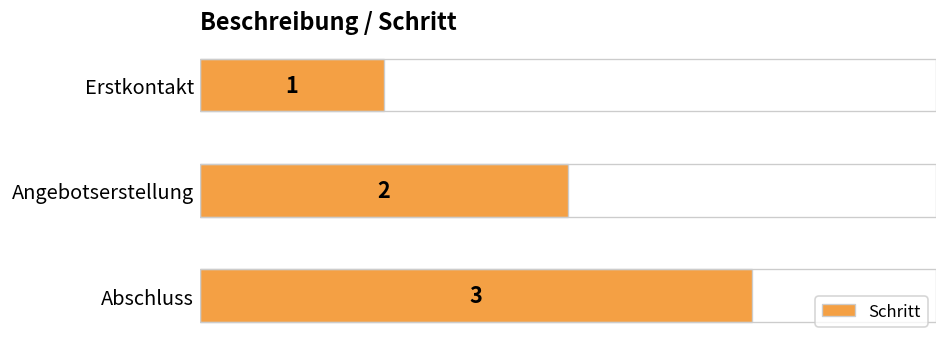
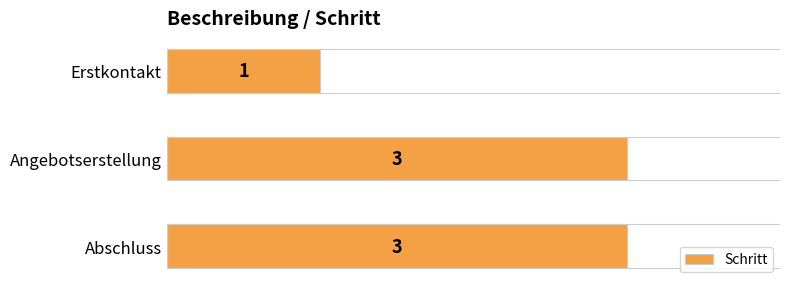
  {
    "Erstkontakt": 1,
-   "Angebotserstellung": 2,
+   "Angebotserstellung": 3,
    "Abschluss": 3
  }
